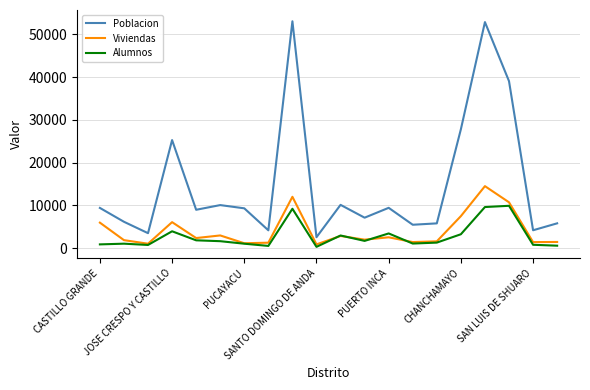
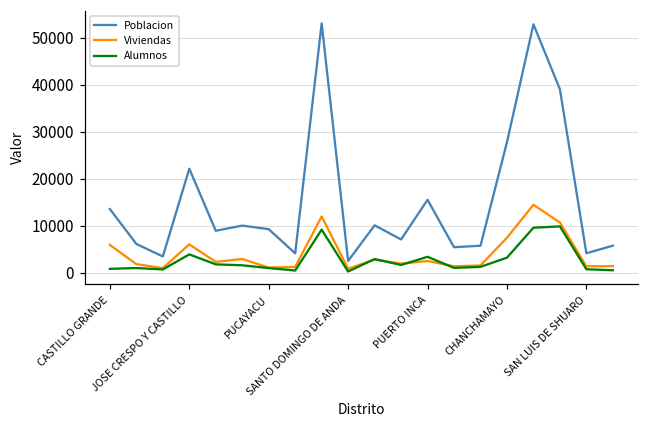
  {
    "Poblacion": {
-     "CASTILLO GRANDE": 9000,
-     "JOSE CRESPO Y CASTILLO": 25000,
+     "CASTILLO GRANDE": 14000,
+     "JOSE CRESPO Y CASTILLO": 22000,
      "PUCAYACU": 9000,
      "SANTO DOMINGO DE ANDA": 3000,
-     "PUERTO INCA": 9000,
+     "PUERTO INCA": 16000,
      "CHANCHAMAYO": 28000,
      "SAN LUIS DE SHUARO": 4000
    },
    "Viviendas": {
      "CASTILLO GRANDE": 6000,
      "JOSE CRESPO Y CASTILLO": 6000,
      "PUERTO INCA": 3000,
      "CHANCHAMAYO": 7000,
      "SAN LUIS DE SHUARO": 1000
    },
    "Alumnos": {
      "CASTILLO GRANDE": 1000,
      "JOSE CRESPO Y CASTILLO": 4000,
      "PUERTO INCA": 3000,
      "CHANCHAMAYO": 3000,
      "SAN LUIS DE SHUARO": 1000
    }
  }
